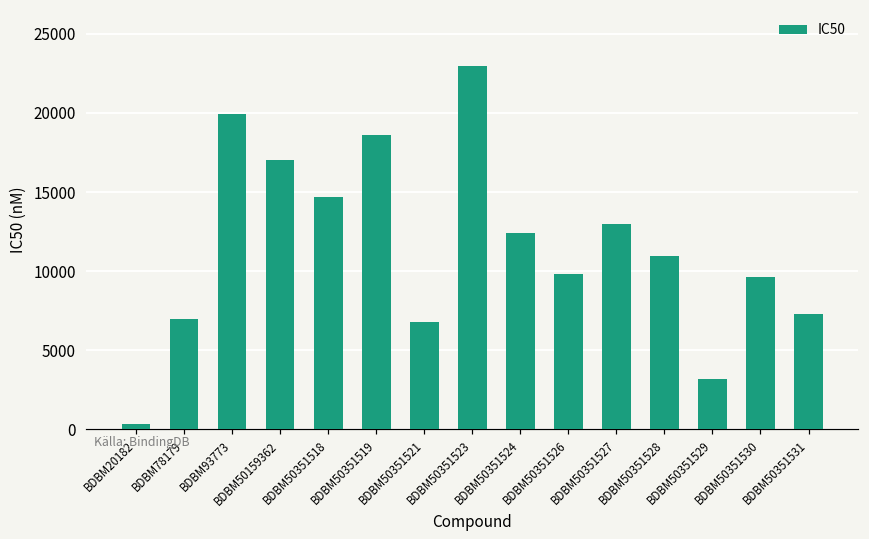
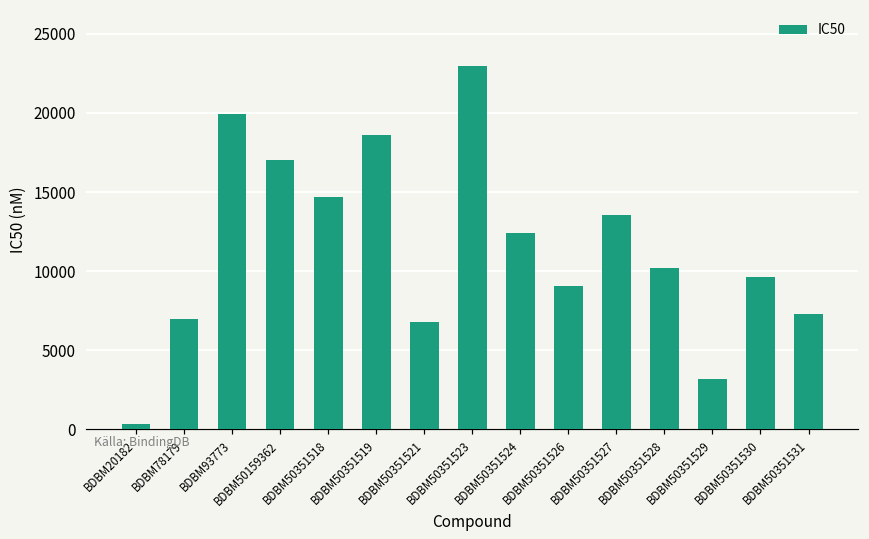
  {
    "BDBM20182": 300,
    "BDBM78179": 6900,
    "BDBM93773": 19900,
    "BDBM50159362": 17000,
    "BDBM50351518": 14700,
    "BDBM50351519": 18600,
    "BDBM50351521": 6800,
    "BDBM50351523": 23000,
    "BDBM50351524": 12400,
-   "BDBM50351526": 9800,
-   "BDBM50351527": 13000,
-   "BDBM50351528": 10900,
+   "BDBM50351526": 9100,
+   "BDBM50351527": 13600,
+   "BDBM50351528": 10200,
    "BDBM50351529": 3200,
    "BDBM50351530": 9600,
    "BDBM50351531": 7300
  }
